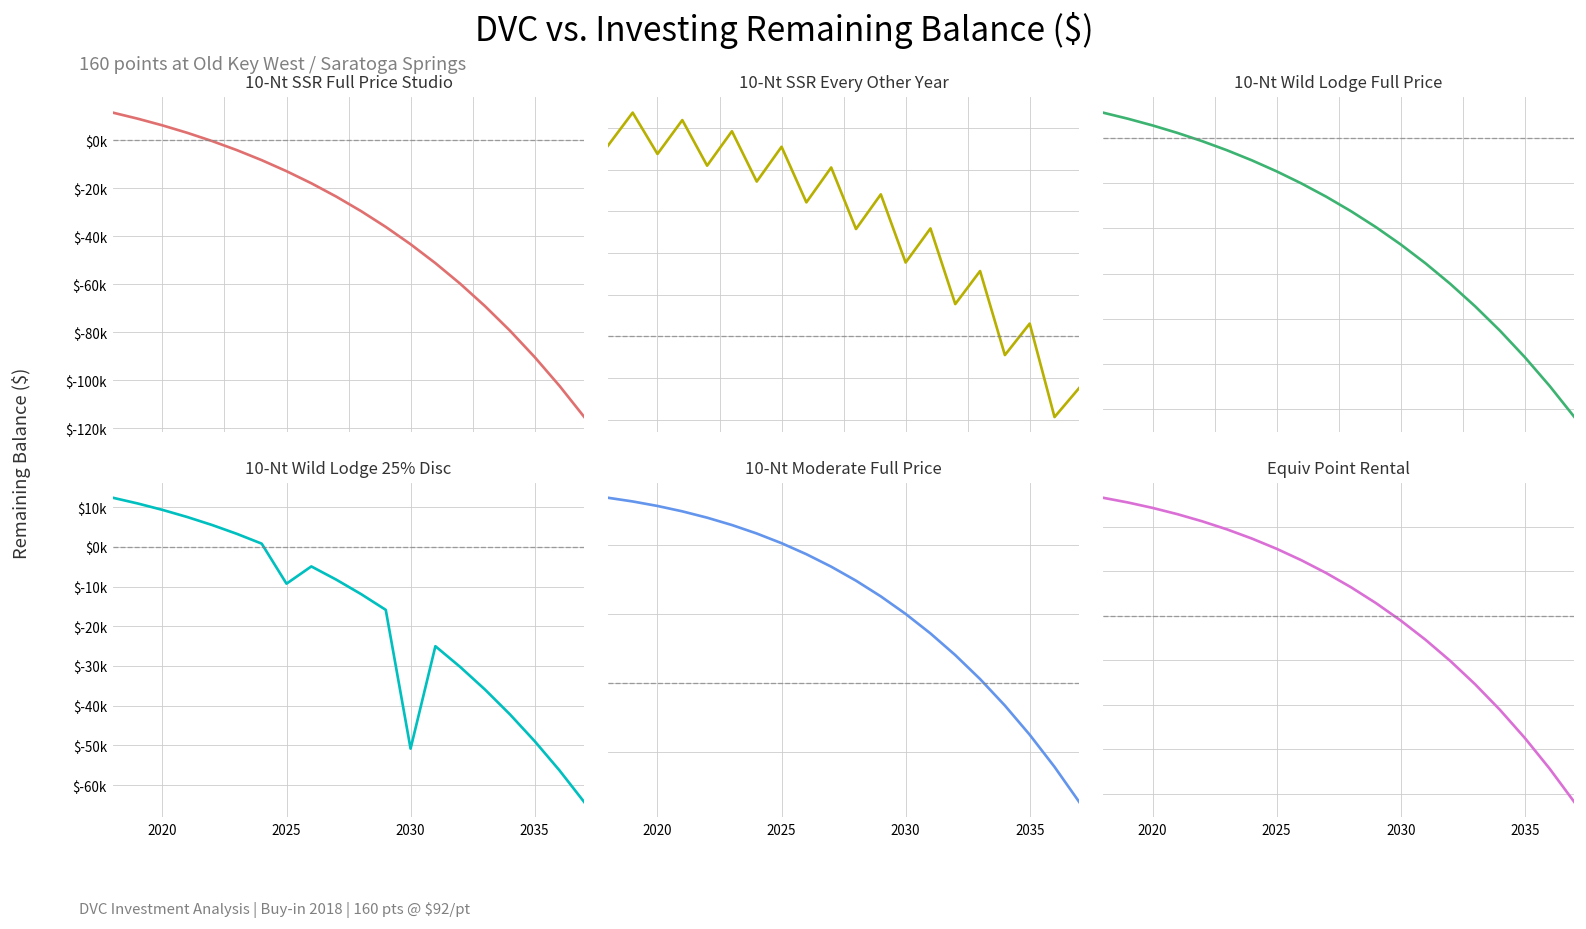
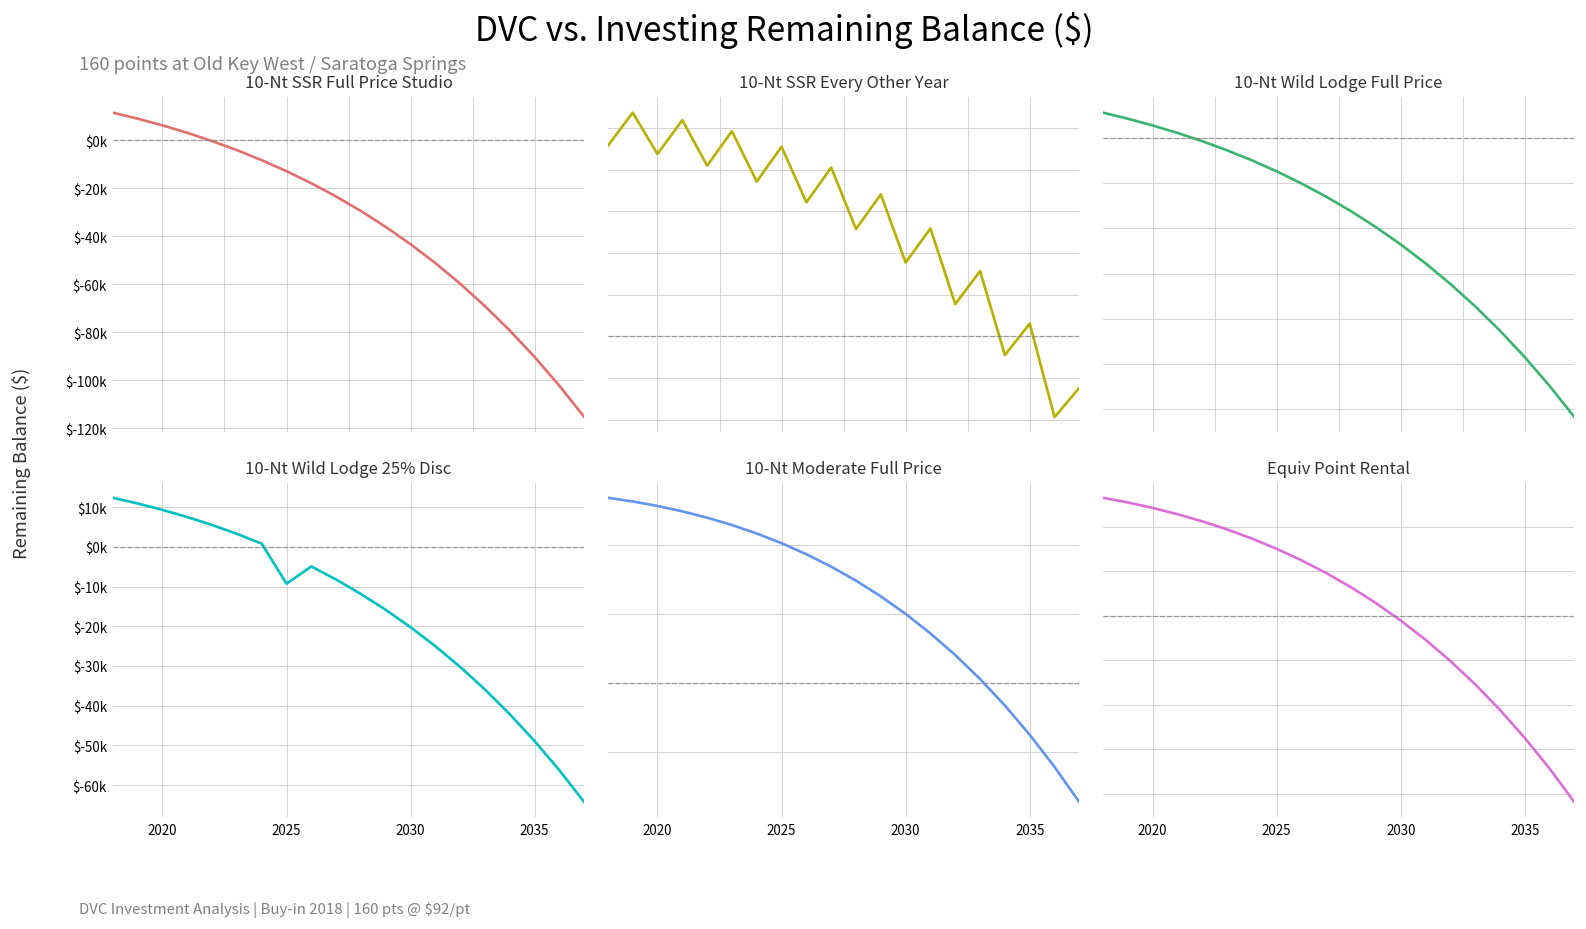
  {
    "10-Nt Wild Lodge 25% Disc": {
      "2020": "$9000",
      "2025": "$-9000",
-     "2030": "$-51000",
+     "2030": "$-20000",
      "2035": "$-49000"
    }
  }
